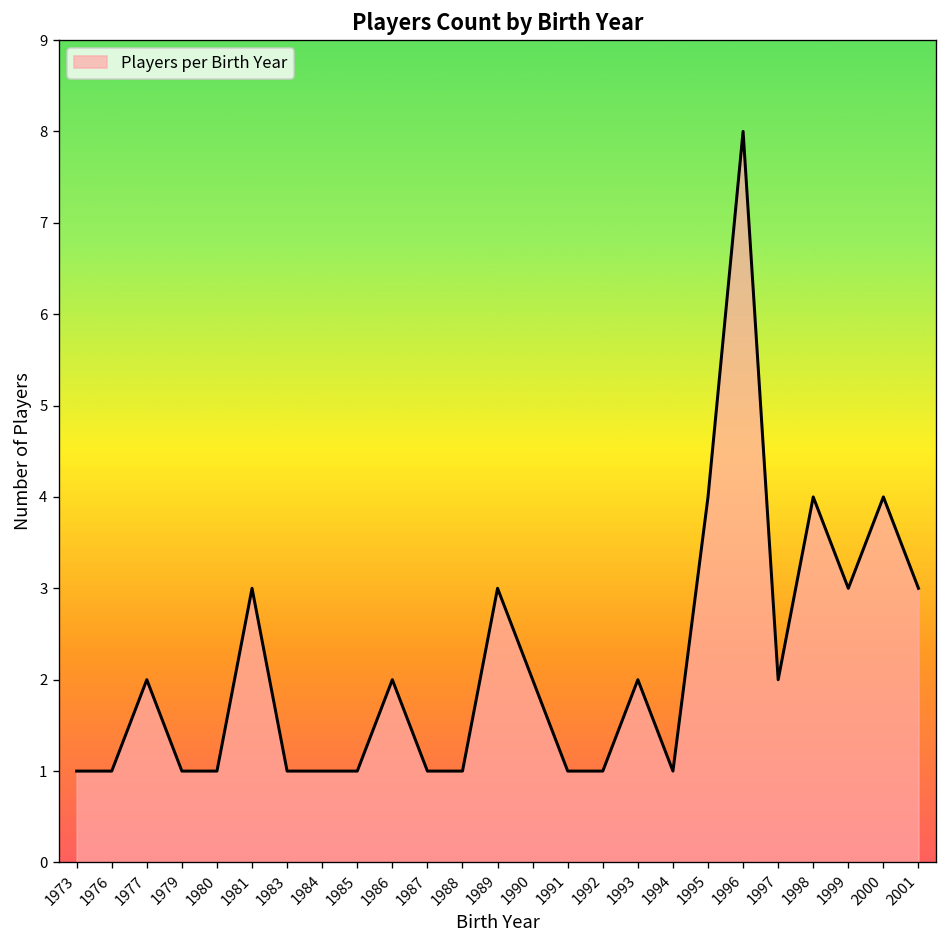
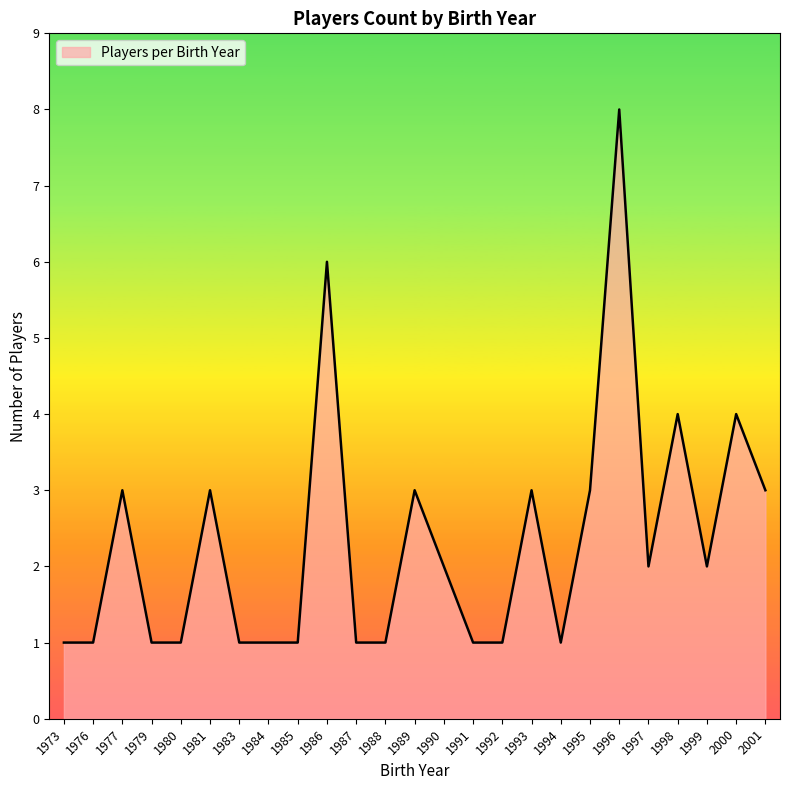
  {
    "1973": 1,
    "1976": 1,
-   "1977": 2,
+   "1977": 3,
    "1979": 1,
    "1980": 1,
    "1981": 3,
    "1983": 1,
    "1984": 1,
    "1985": 1,
-   "1986": 2,
+   "1986": 6,
    "1987": 1,
    "1988": 1,
    "1989": 3,
    "1990": 2,
    "1991": 1,
    "1992": 1,
-   "1993": 2,
+   "1993": 3,
    "1994": 1,
-   "1995": 4,
+   "1995": 3,
    "1996": 8,
    "1997": 2,
    "1998": 4,
-   "1999": 3,
+   "1999": 2,
    "2000": 4,
    "2001": 3
  }
